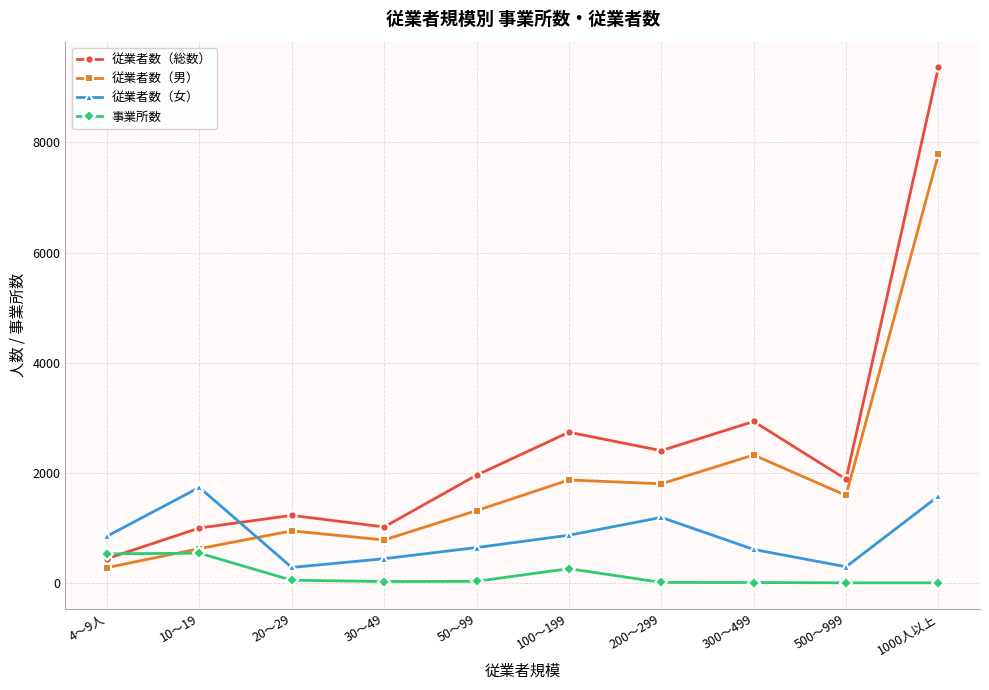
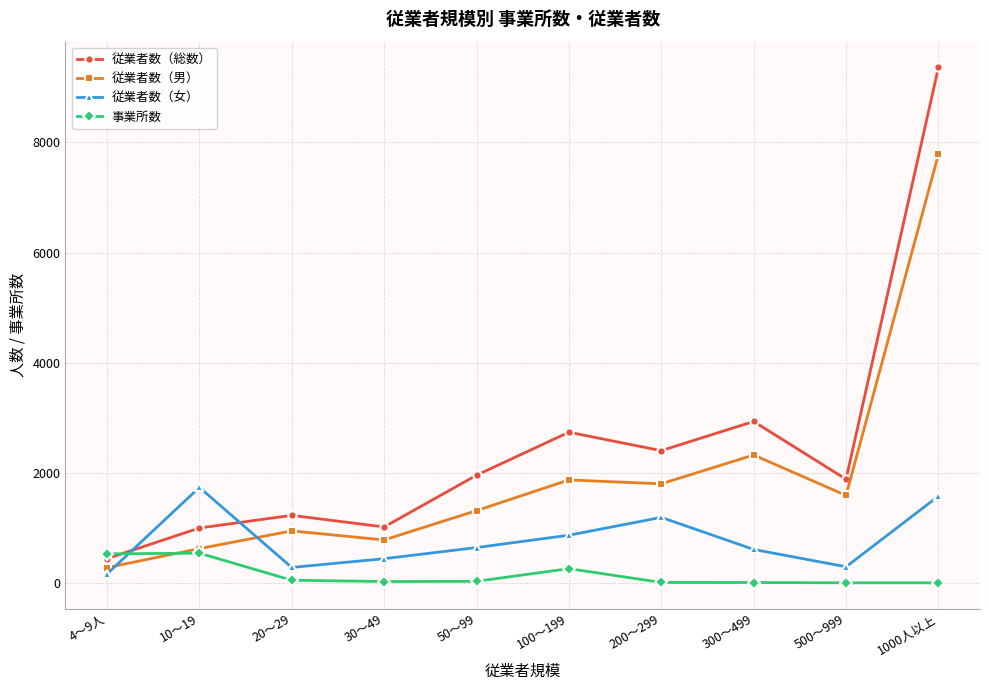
  {
    "従業者数（女）": {
-     "4～9人": 800,
+     "4～9人": 200,
      "10～19": 1700,
      "20～29": 300,
      "30～49": 400,
      "50～99": 600,
      "100～199": 900,
      "200～299": 1200,
      "300～499": 600,
      "500～999": 300,
      "1000人以上": 1600
    },
    "事業所数": {
      "4～9人": 500,
      "10～19": 500,
      "20～29": 100,
      "30～49": 0,
      "50～99": 0,
      "100～199": 300,
      "200～299": 0,
      "300～499": 0,
      "500～999": 0,
      "1000人以上": 0
    }
  }
